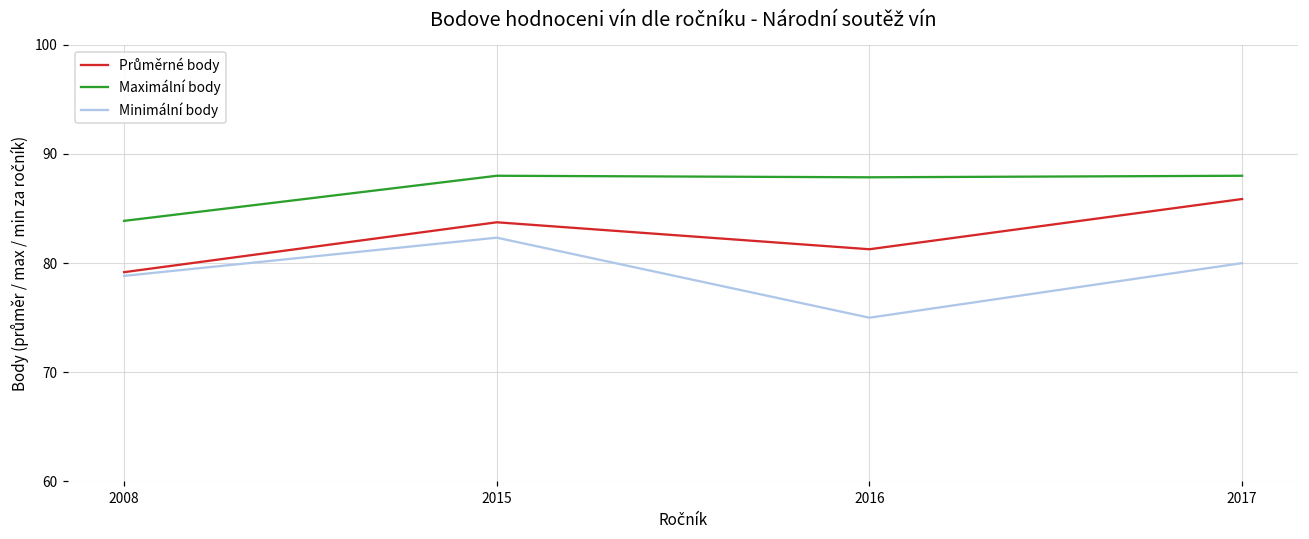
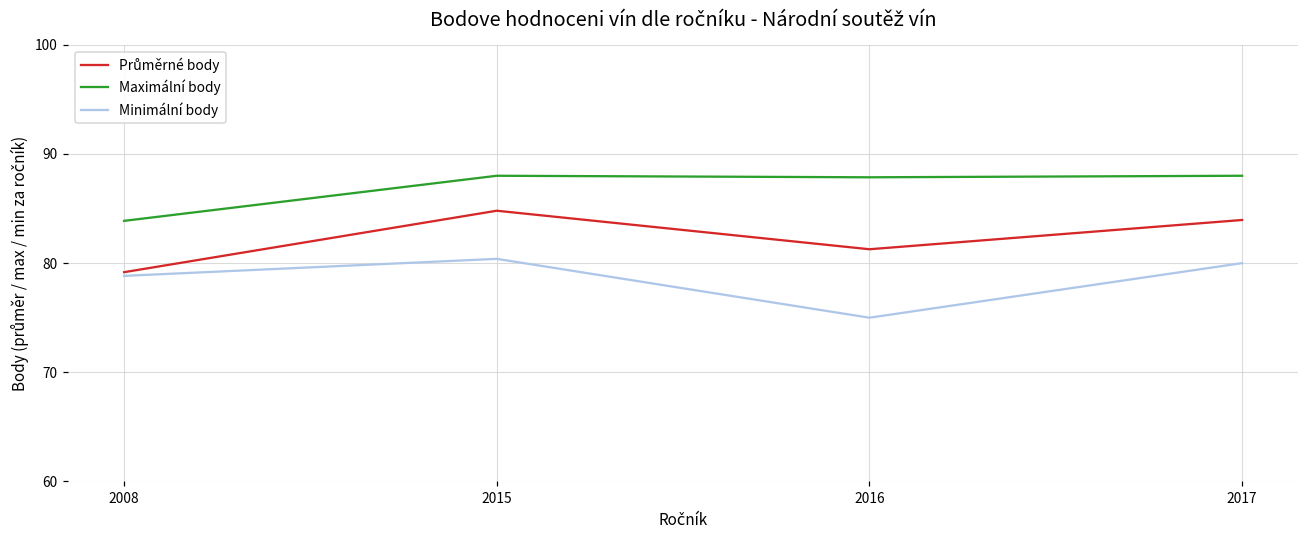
  {
    "Průměrné body": {
      "2008": 79,
-     "2015": 84,
+     "2015": 85,
      "2016": 81,
-     "2017": 86
+     "2017": 84
    },
    "Maximální body": {
      "2008": 84,
      "2015": 88,
      "2016": 88,
      "2017": 88
    },
    "Minimální body": {
      "2008": 79,
-     "2015": 82,
+     "2015": 80,
      "2016": 75,
      "2017": 80
    }
  }
